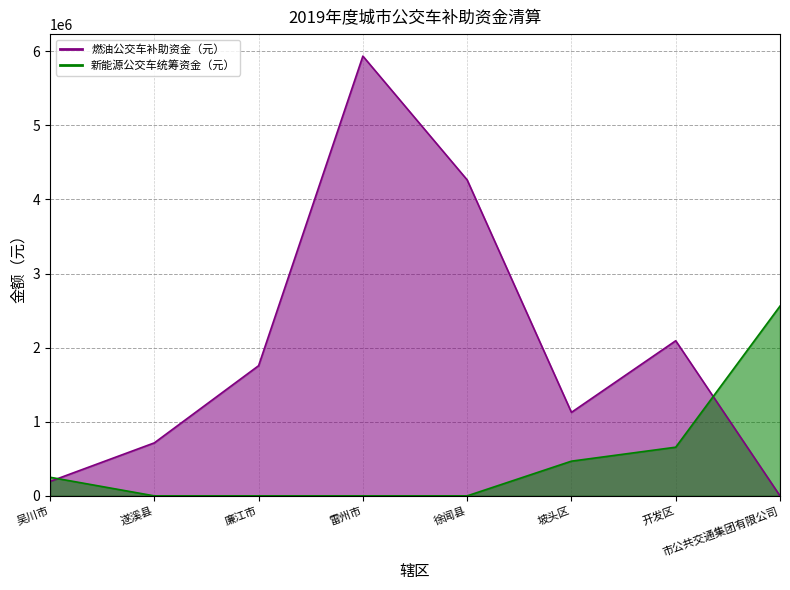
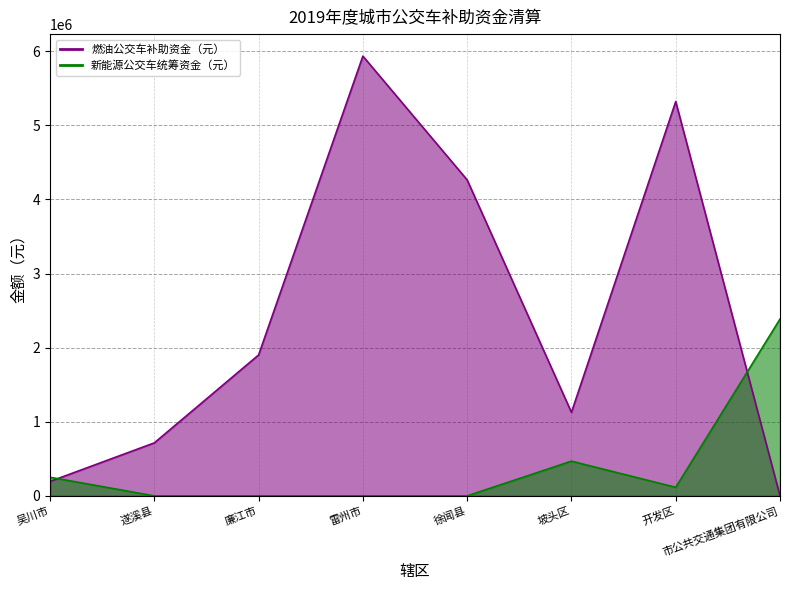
  {
    "燃油公交车补助资金（元）": {
      "吴川市": 200000,
      "遂溪县": 700000,
-     "廉江市": 1800000,
+     "廉江市": 1900000,
      "雷州市": 5900000,
      "徐闻县": 4300000,
      "坡头区": 1100000,
-     "开发区": 2100000,
+     "开发区": 5300000,
      "市公共交通集团有限公司": 0
    },
    "新能源公交车统筹资金（元）": {
      "吴川市": 300000,
      "遂溪县": 0,
      "廉江市": 0,
      "雷州市": 0,
      "徐闻县": 0,
      "坡头区": 500000,
-     "开发区": 700000,
-     "市公共交通集团有限公司": 2600000
+     "开发区": 100000,
+     "市公共交通集团有限公司": 2400000
    }
  }
